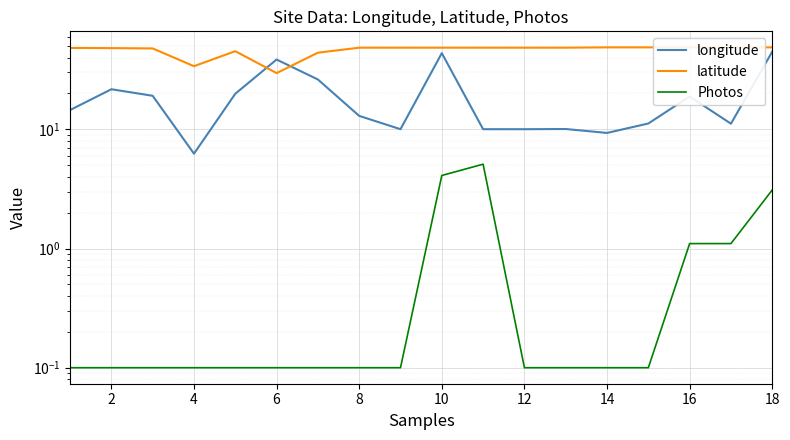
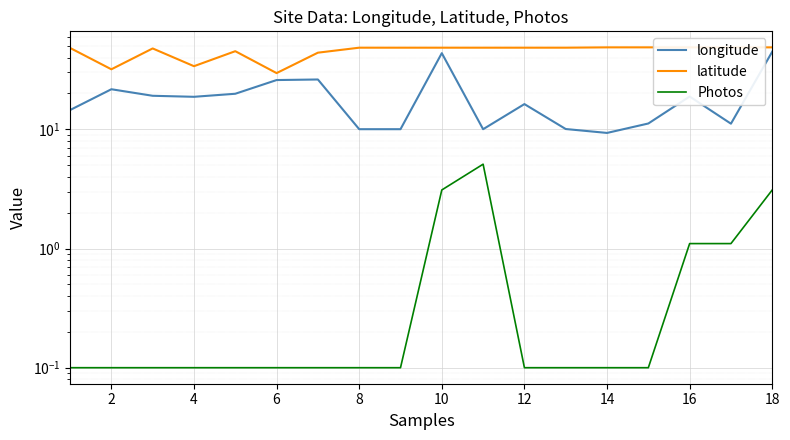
  {
    "longitude": {
      "2": 22,
-     "4": 6,
-     "6": 39,
-     "8": 13,
+     "4": 19,
+     "6": 26,
+     "8": 10,
      "10": 44,
-     "12": 10,
+     "12": 16,
      "14": 9,
      "18": 45
    },
    "latitude": {
-     "2": 48,
+     "2": 32,
      "4": 34,
      "6": 30,
      "8": 48,
      "10": 48,
      "12": 48,
      "14": 49,
      "18": 49
    },
    "Photos": {
      "2": 0.1,
      "4": 0.1,
      "6": 0.1,
      "8": 0.1,
-     "10": 4.1,
+     "10": 3.1,
      "12": 0.1,
      "14": 0.1,
      "16": 1.1,
      "18": 3.1
    }
  }
